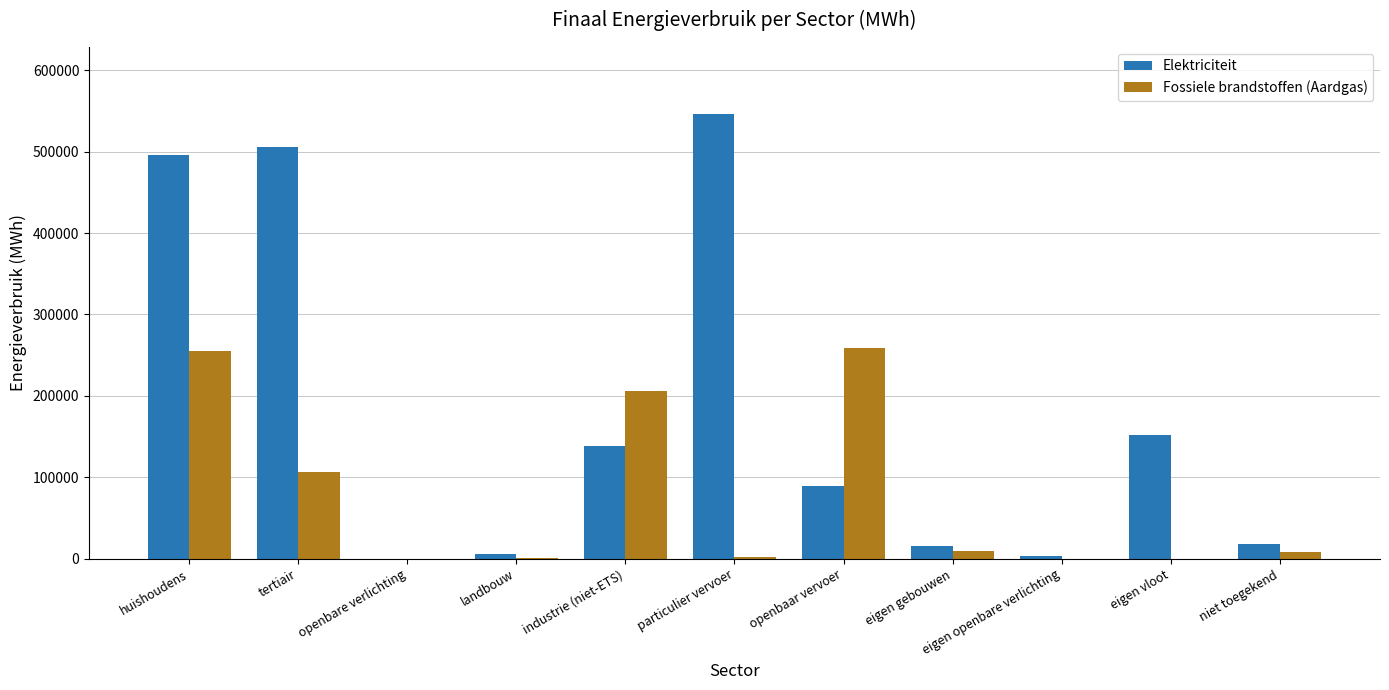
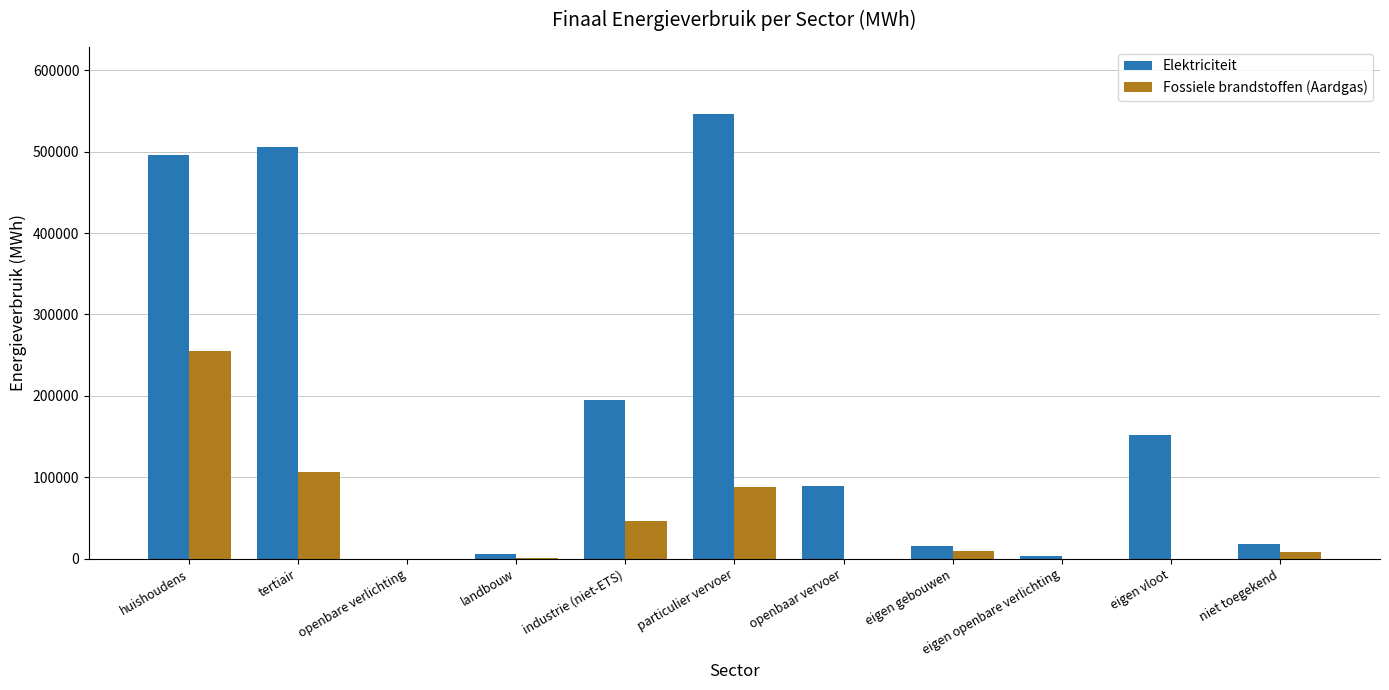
  {
    "Elektriciteit": {
      "huishoudens": 500000,
      "tertiair": 510000,
      "openbare verlichting": 0,
      "landbouw": 10000,
-     "industrie (niet-ETS)": 140000,
+     "industrie (niet-ETS)": 200000,
      "particulier vervoer": 550000,
      "openbaar vervoer": 90000,
      "eigen gebouwen": 20000,
      "eigen vloot": 150000,
      "niet toegekend": 20000
    },
    "Fossiele brandstoffen (Aardgas)": {
      "huishoudens": 250000,
      "tertiair": 110000,
      "openbare verlichting": 0,
-     "industrie (niet-ETS)": 210000,
-     "particulier vervoer": 0,
-     "openbaar vervoer": 260000,
+     "industrie (niet-ETS)": 50000,
+     "particulier vervoer": 90000,
+     "openbaar vervoer": 0,
      "eigen gebouwen": 10000,
      "eigen openbare verlichting": 0,
      "eigen vloot": 0,
      "niet toegekend": 10000
    }
  }
